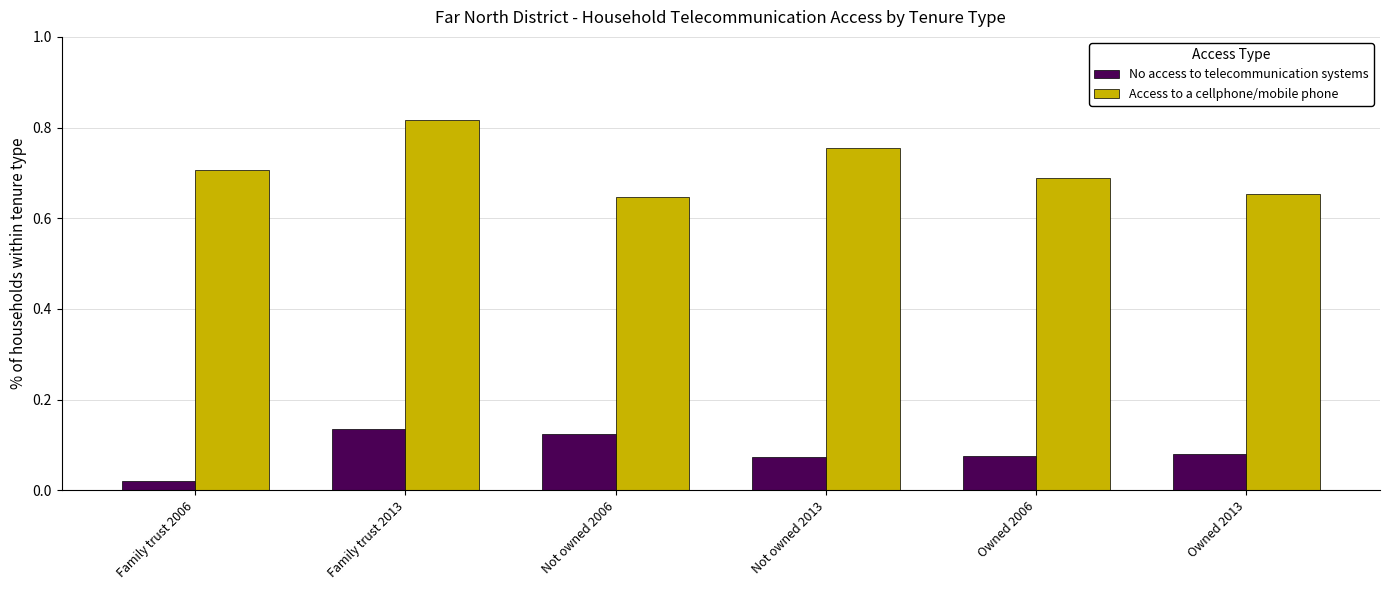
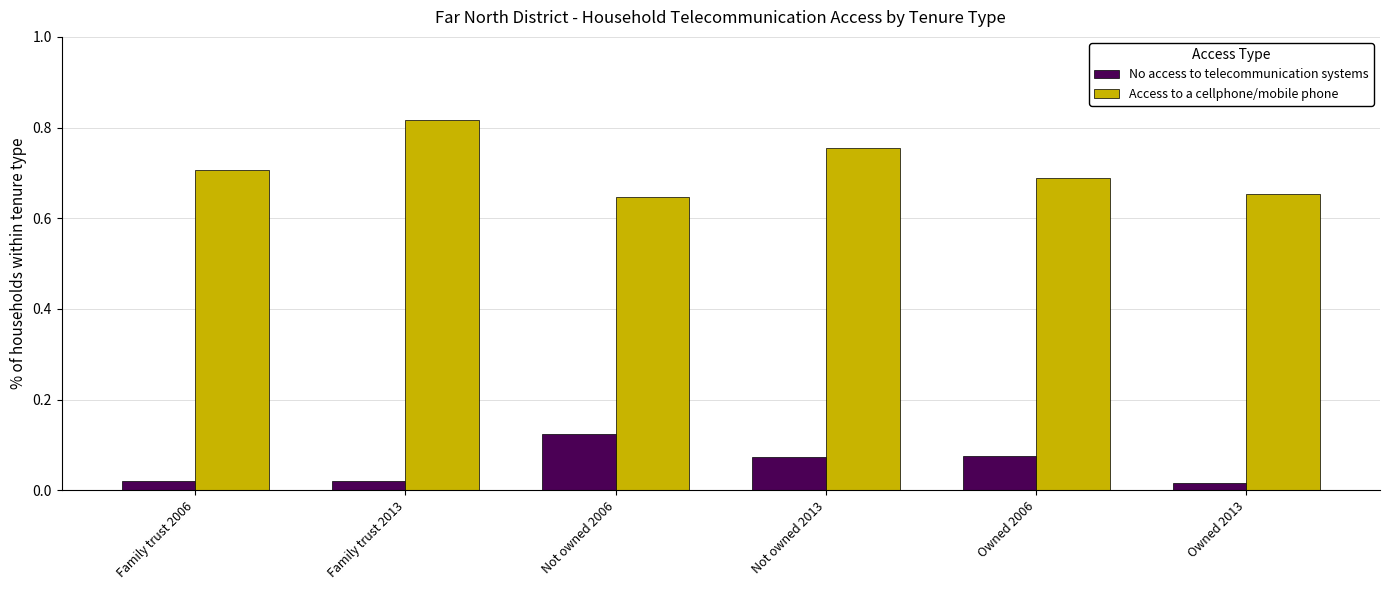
  {
    "No access to telecommunication systems": {
      "Family trust 2006": 0.02,
-     "Family trust 2013": 0.13,
+     "Family trust 2013": 0.02,
      "Not owned 2006": 0.12,
      "Not owned 2013": 0.07,
      "Owned 2006": 0.07,
-     "Owned 2013": 0.08
+     "Owned 2013": 0.02
    },
    "Access to a cellphone/mobile phone": {
      "Family trust 2006": 0.71,
      "Family trust 2013": 0.82,
      "Not owned 2006": 0.65,
      "Not owned 2013": 0.76,
      "Owned 2006": 0.69,
      "Owned 2013": 0.65
    }
  }
